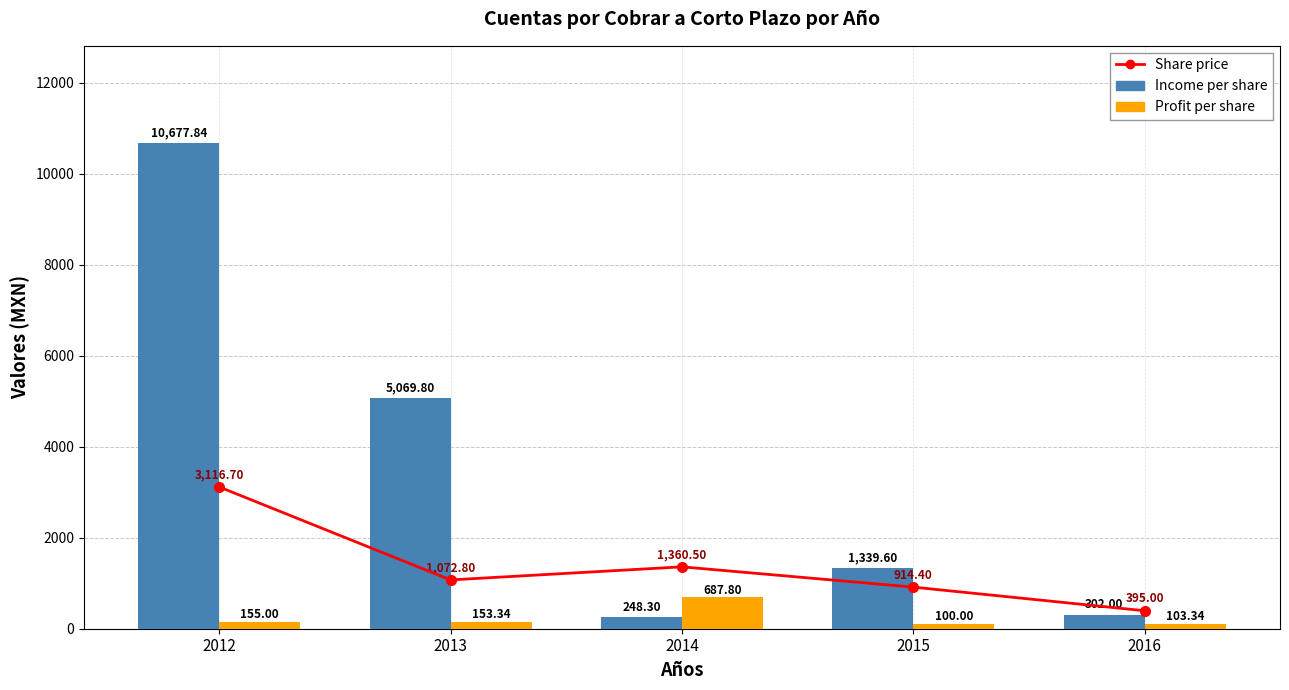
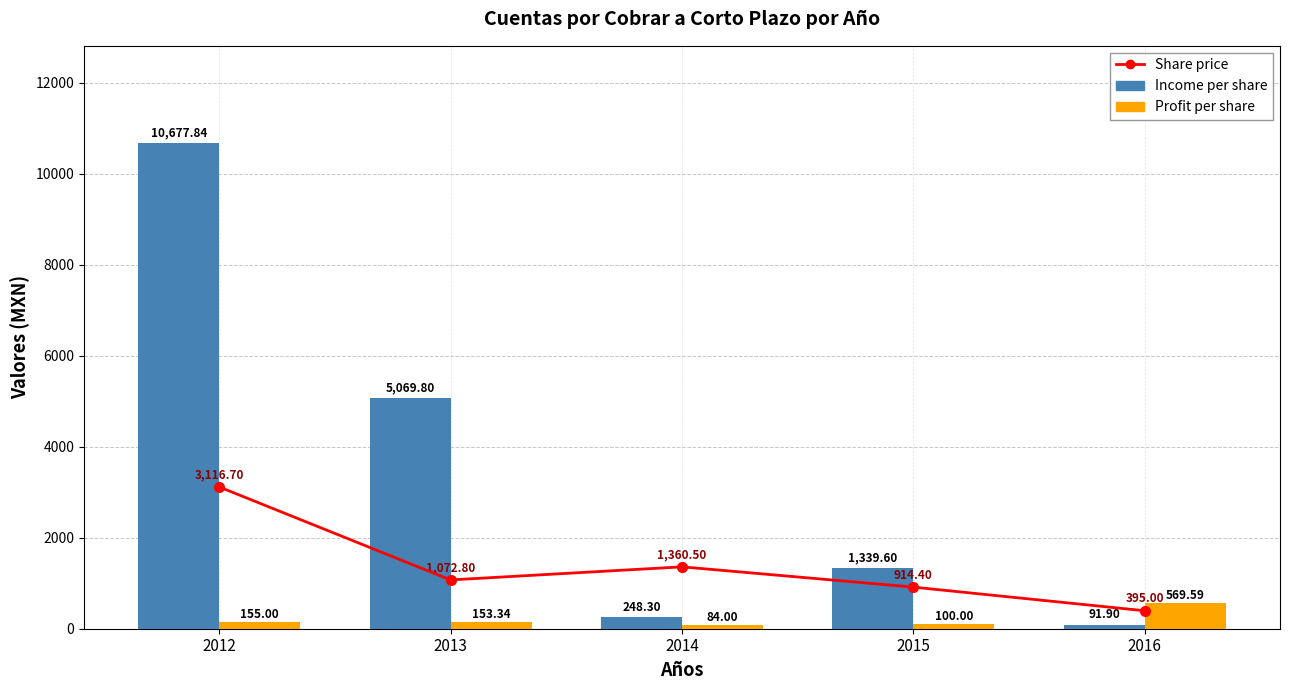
  {
    "Income per share": {
      "2012": "10,677.84",
      "2013": "5,069.80",
      "2014": "248.30",
      "2015": "1,339.60",
-     "2016": "302.00"
+     "2016": "91.90"
    },
    "Share price": {
      "2012": "3,116.70",
      "2013": "1,072.80",
      "2014": "1,360.50",
      "2015": "914.40",
      "2016": "395.00"
    },
    "Profit per share": {
      "2012": "155.00",
      "2013": "153.34",
-     "2014": "687.80",
+     "2014": "84.00",
      "2015": "100.00",
-     "2016": "103.34"
+     "2016": "569.59"
    }
  }
